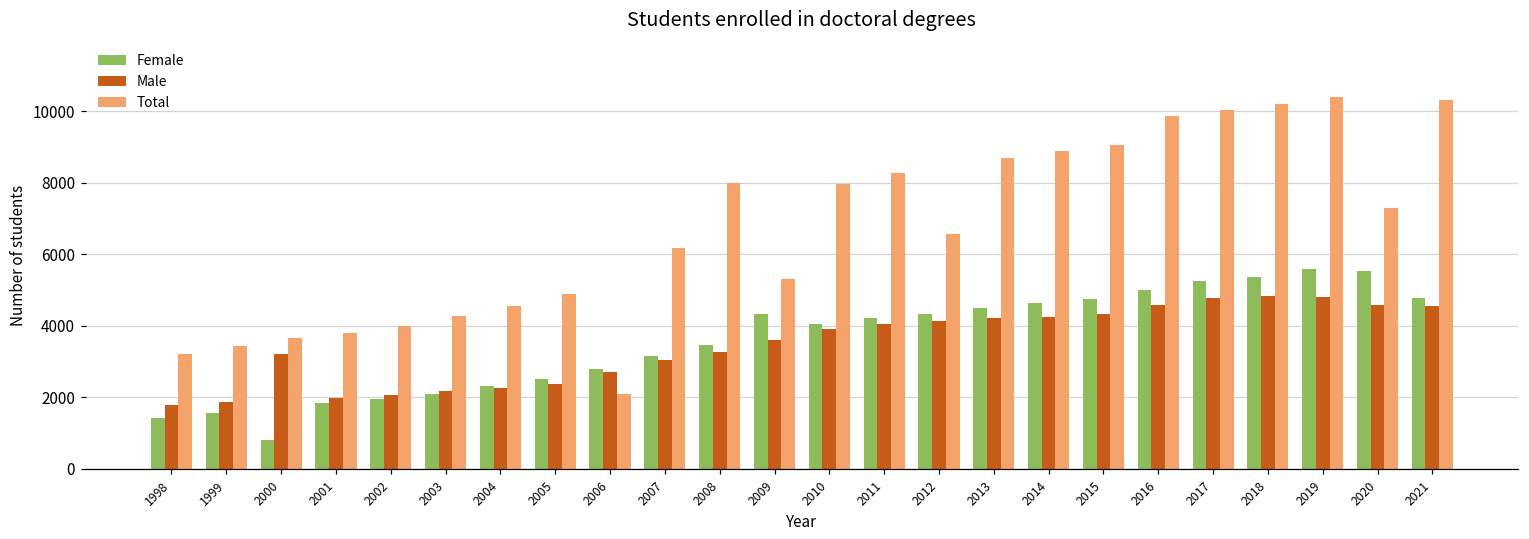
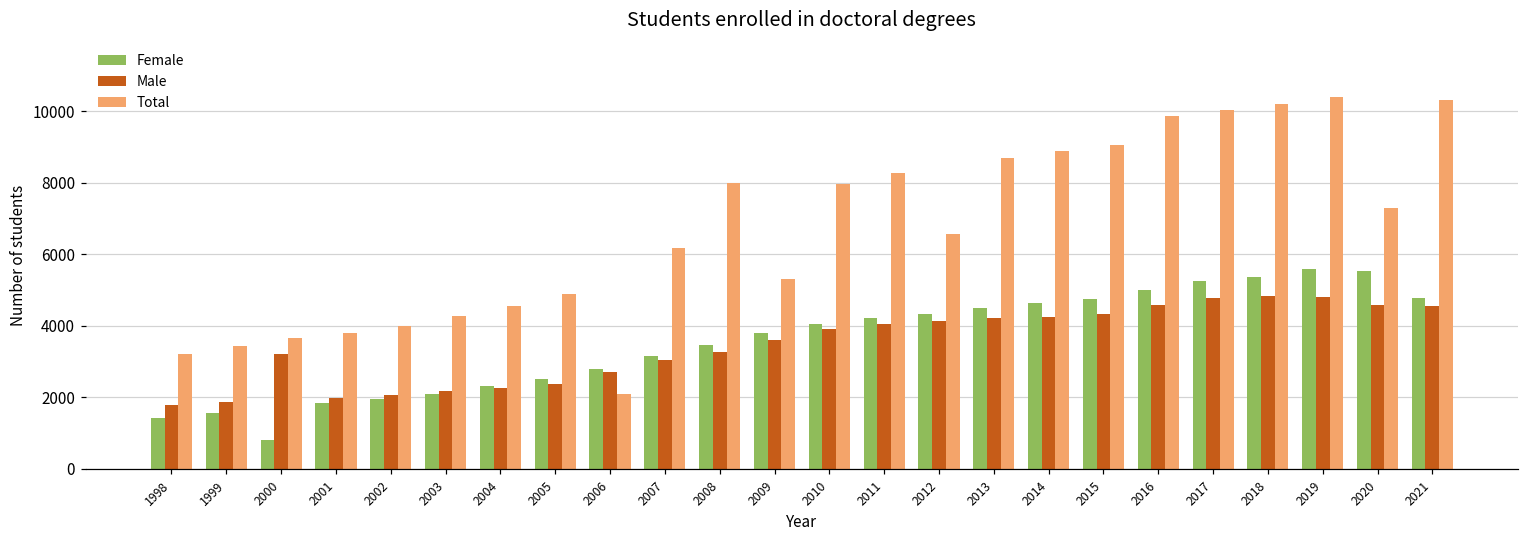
  {
    "Female": {
      "1998": 1400,
      "1999": 1600,
      "2000": 800,
      "2001": 1800,
      "2002": 1900,
      "2003": 2100,
      "2004": 2300,
      "2005": 2500,
      "2006": 2800,
      "2007": 3100,
      "2008": 3500,
-     "2009": 4300,
+     "2009": 3800,
      "2010": 4100,
      "2011": 4200,
      "2012": 4300,
      "2013": 4500,
      "2014": 4600,
      "2015": 4800,
      "2016": 5000,
      "2017": 5300,
      "2018": 5400,
      "2019": 5600,
      "2020": 5500,
      "2021": 4800
    },
    "Male": {
      "1998": 1800,
      "1999": 1900,
      "2000": 3200,
      "2001": 2000,
      "2002": 2100,
      "2003": 2200,
      "2004": 2300,
      "2005": 2400,
      "2006": 2700,
      "2007": 3000,
      "2008": 3300,
      "2009": 3600,
      "2010": 3900,
      "2011": 4100,
      "2012": 4100,
      "2013": 4200,
      "2014": 4200,
      "2015": 4300,
      "2016": 4600,
      "2017": 4800,
      "2018": 4800,
      "2019": 4800,
      "2020": 4600,
      "2021": 4600
    },
    "Total": {
      "1998": 3200,
      "1999": 3400,
      "2000": 3700,
      "2001": 3800,
      "2002": 4000,
      "2003": 4300,
      "2004": 4600,
      "2005": 4900,
      "2006": 2100,
      "2007": 6200,
      "2008": 8000,
      "2009": 5300,
      "2010": 8000,
      "2011": 8300,
      "2012": 6600,
      "2013": 8700,
      "2014": 8900,
      "2015": 9100,
      "2016": 9900,
      "2017": 10000,
      "2018": 10200,
      "2019": 10400,
      "2020": 7300,
      "2021": 10300
    }
  }
